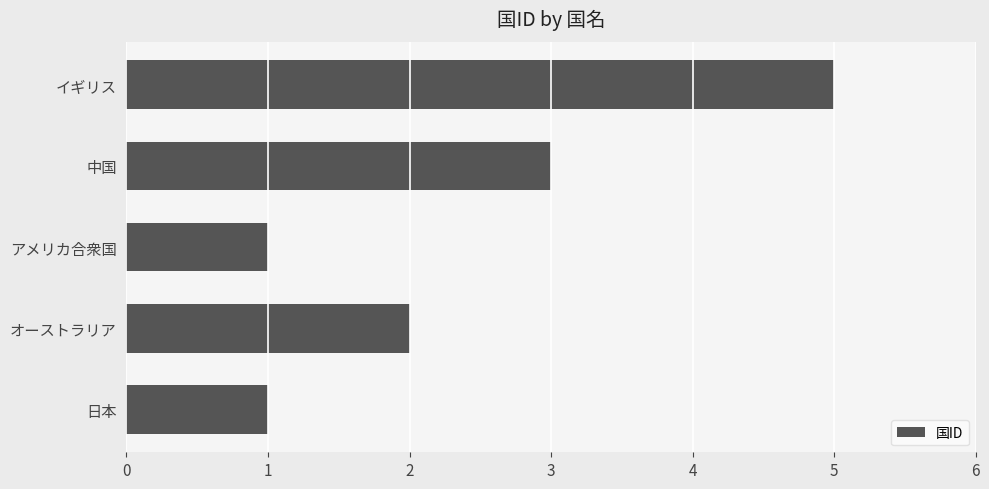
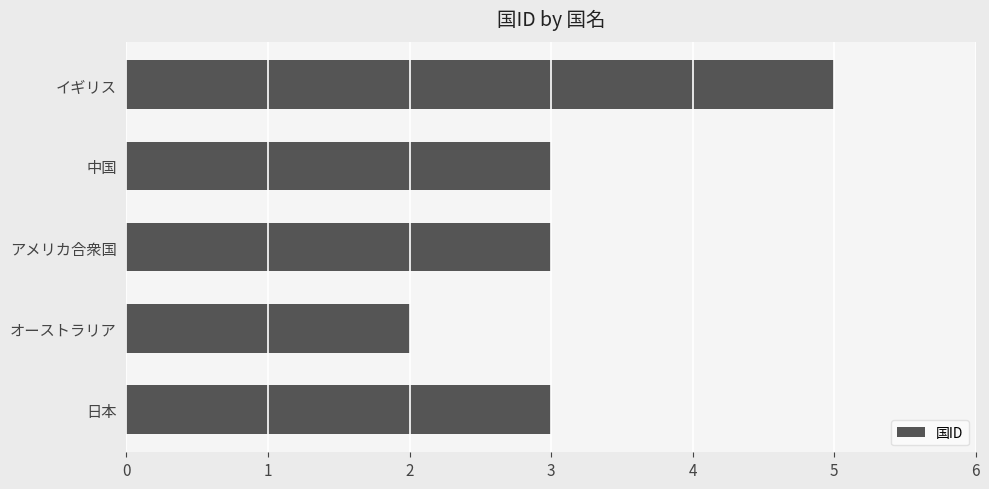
  {
    "イギリス": 5,
    "中国": 3,
-   "アメリカ合衆国": 1,
+   "アメリカ合衆国": 3,
    "オーストラリア": 2,
-   "日本": 1
+   "日本": 3
  }
